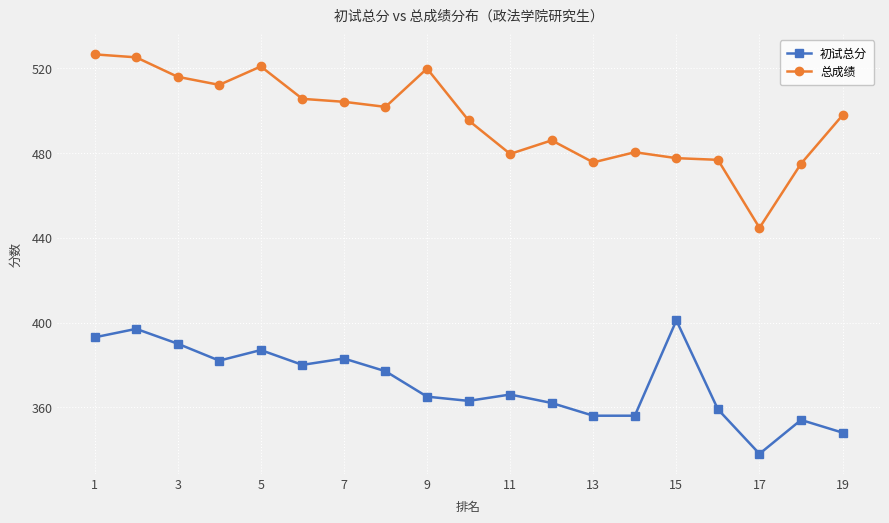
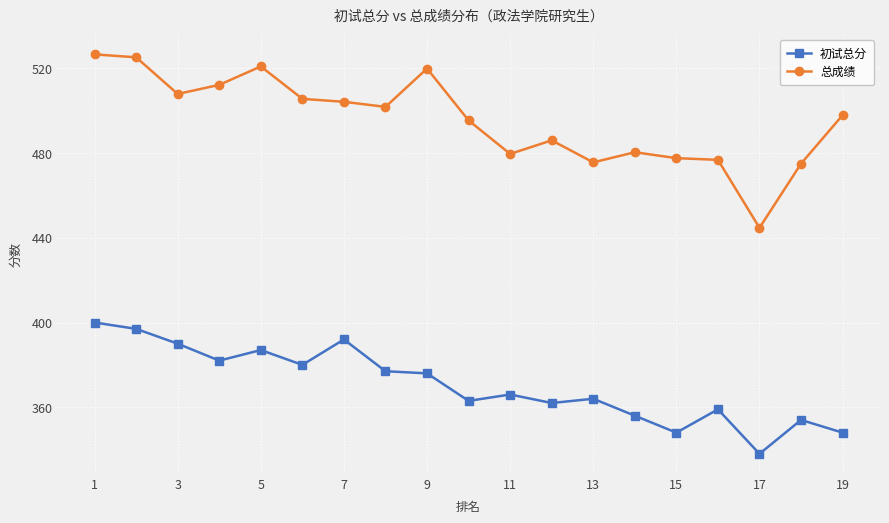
  {
    "初试总分": {
-     "1": 393,
+     "1": 400,
      "3": 390,
      "5": 387,
-     "7": 383,
-     "9": 365,
+     "7": 392,
+     "9": 376,
      "11": 366,
-     "13": 356,
-     "15": 401,
+     "13": 364,
+     "15": 348,
      "17": 338,
      "19": 348
    },
    "总成绩": {
      "1": 527,
-     "3": 516,
+     "3": 508,
      "5": 521,
      "7": 504,
      "9": 520,
      "11": 480,
      "13": 476,
      "15": 478,
      "17": 445,
      "19": 498
    }
  }
